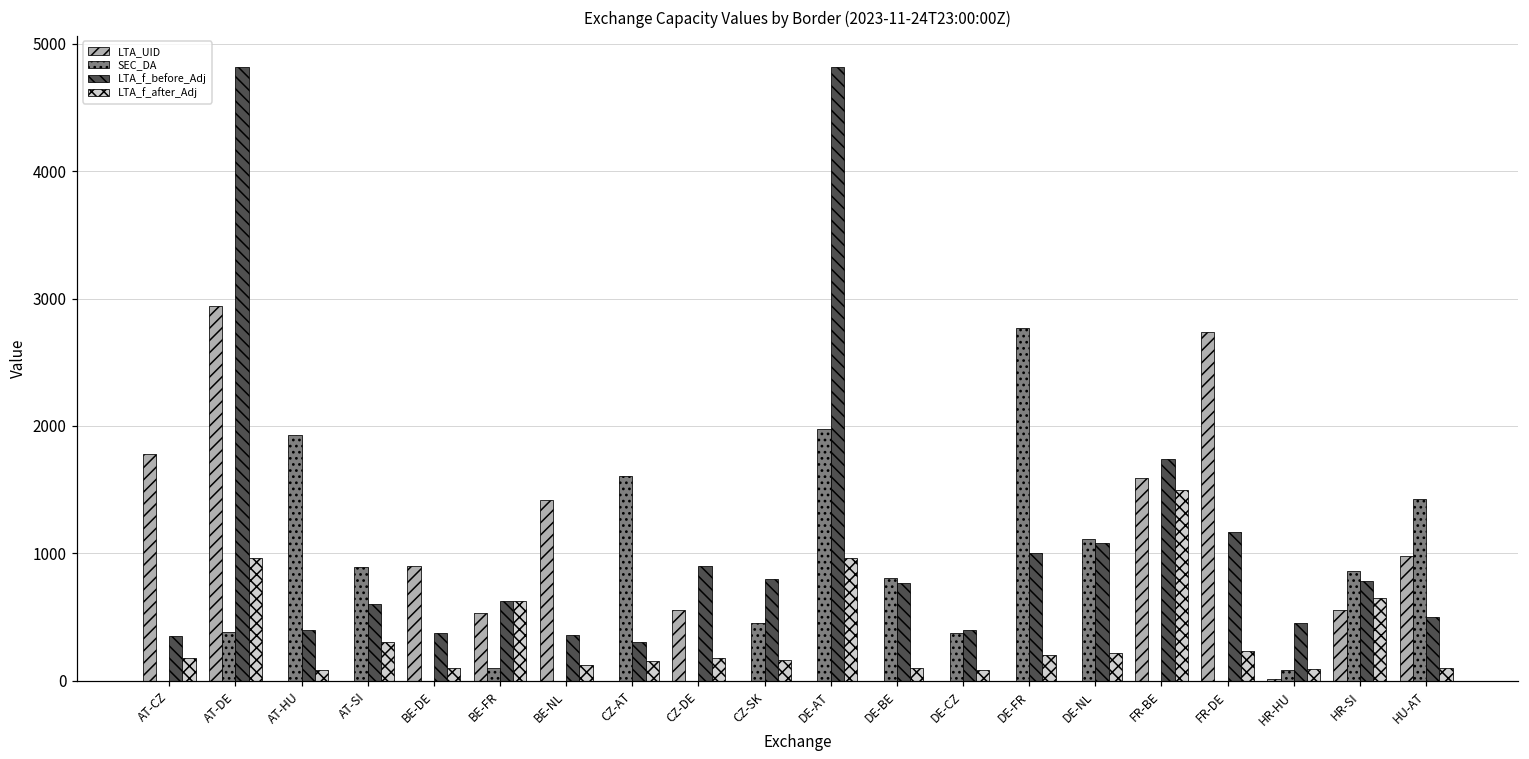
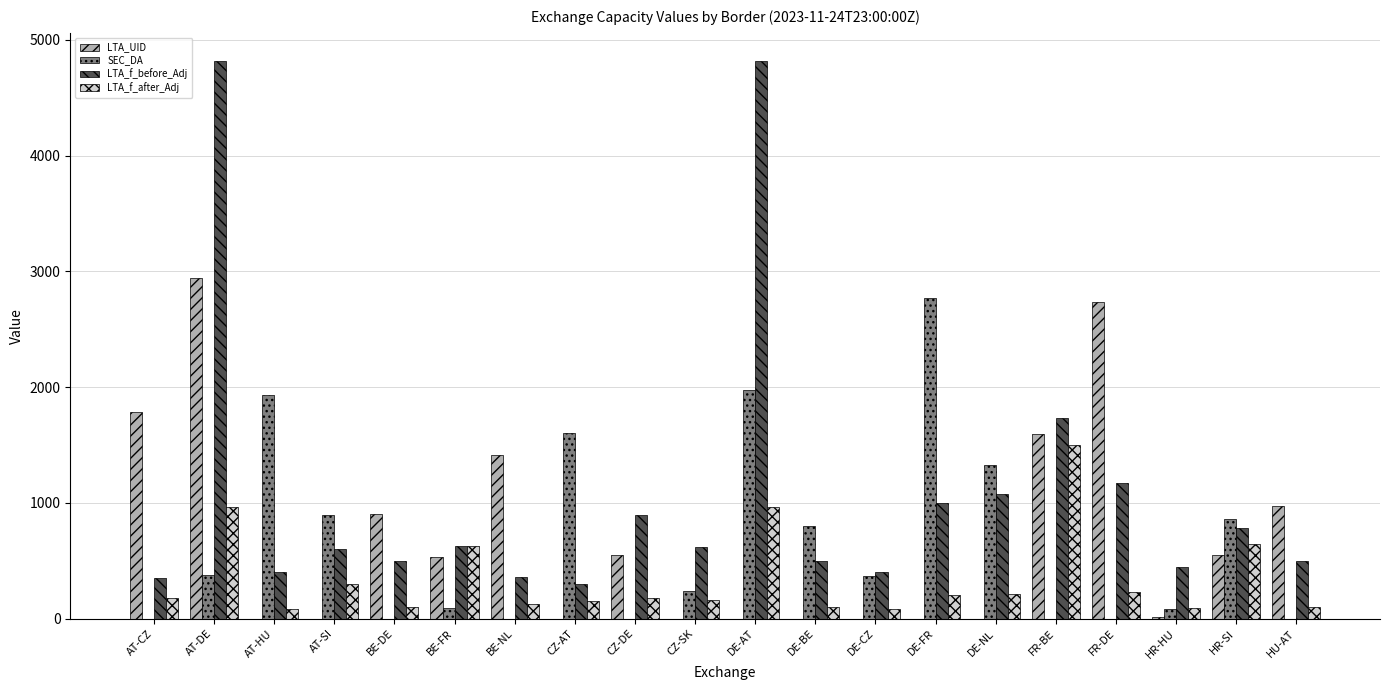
  {
    "SEC_DA": {
      "AT-CZ": 0,
      "AT-DE": 380,
      "AT-HU": 1930,
      "AT-SI": 890,
      "BE-DE": 0,
      "BE-FR": 90,
      "BE-NL": 0,
      "CZ-AT": 1610,
      "CZ-DE": 0,
-     "CZ-SK": 450,
+     "CZ-SK": 240,
      "DE-AT": 1980,
      "DE-BE": 800,
      "DE-CZ": 370,
      "DE-FR": 2770,
-     "DE-NL": 1110,
+     "DE-NL": 1330,
      "FR-BE": 0,
      "FR-DE": 0,
      "HR-HU": 80,
      "HR-SI": 860,
-     "HU-AT": 1420
+     "HU-AT": 0
    },
    "LTA_f_before_Adj": {
      "AT-CZ": 350,
      "AT-DE": 4820,
      "AT-HU": 400,
      "AT-SI": 600,
-     "BE-DE": 370,
+     "BE-DE": 500,
      "BE-FR": 630,
      "BE-NL": 360,
      "CZ-AT": 300,
      "CZ-DE": 900,
-     "CZ-SK": 800,
+     "CZ-SK": 620,
      "DE-AT": 4820,
-     "DE-BE": 770,
+     "DE-BE": 500,
      "DE-CZ": 400,
      "DE-FR": 1000,
      "DE-NL": 1080,
      "FR-BE": 1740,
      "FR-DE": 1170,
      "HR-HU": 450,
      "HR-SI": 790,
      "HU-AT": 500
    }
  }
